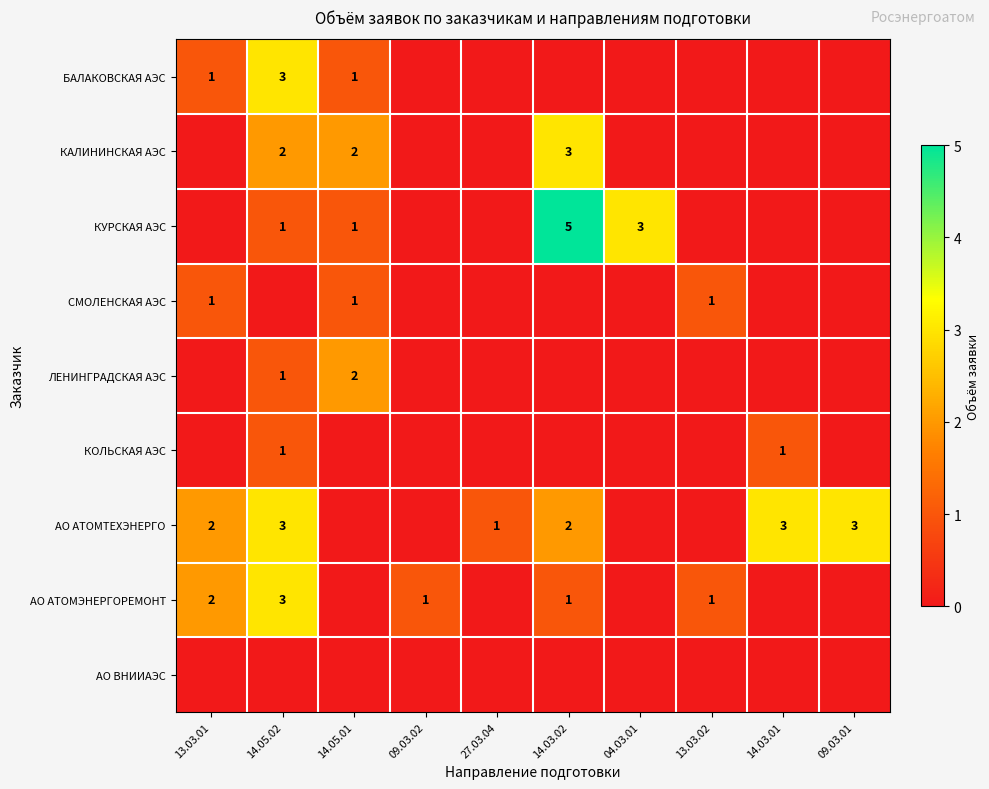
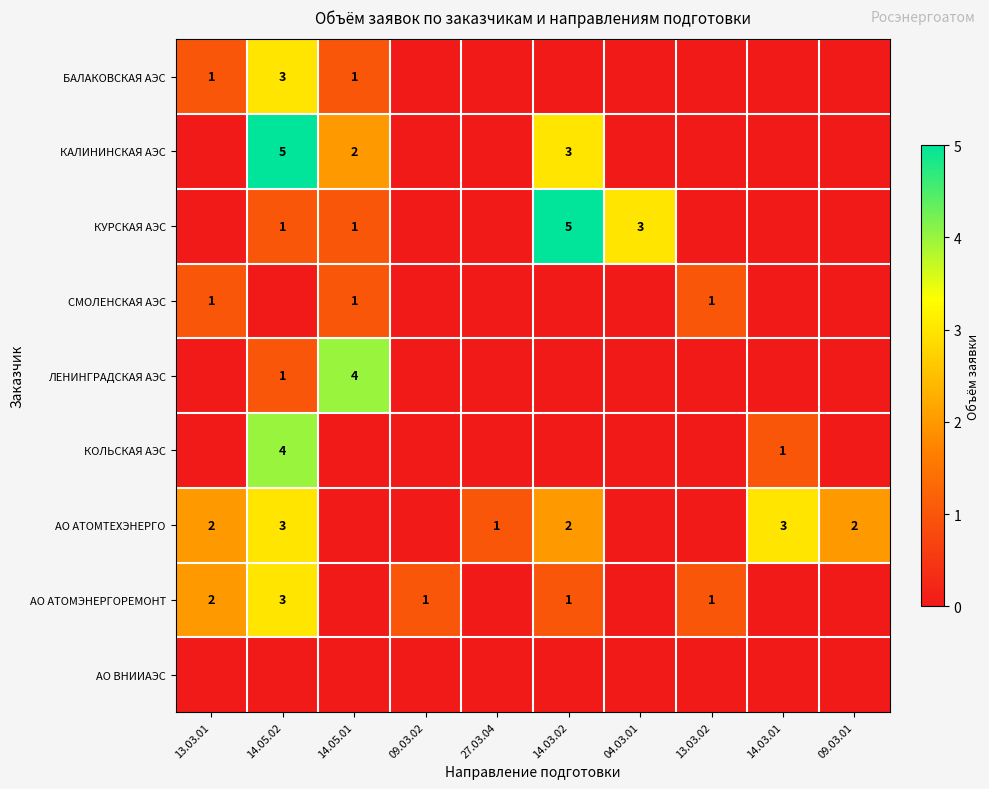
  {
    "БАЛАКОВСКАЯ АЭС": {
      "13.03.01": 1,
      "14.05.02": 3,
      "14.05.01": 1
    },
    "КАЛИНИНСКАЯ АЭС": {
-     "14.05.02": 2,
+     "14.05.02": 5,
      "14.05.01": 2,
      "14.03.02": 3
    },
    "КУРСКАЯ АЭС": {
      "14.05.02": 1,
      "14.05.01": 1,
      "14.03.02": 5,
      "04.03.01": 3
    },
    "СМОЛЕНСКАЯ АЭС": {
      "13.03.01": 1,
      "14.05.01": 1,
      "13.03.02": 1
    },
    "ЛЕНИНГРАДСКАЯ АЭС": {
      "14.05.02": 1,
-     "14.05.01": 2
+     "14.05.01": 4
    },
    "КОЛЬСКАЯ АЭС": {
-     "14.05.02": 1,
+     "14.05.02": 4,
      "14.03.01": 1
    },
    "АО АТОМТЕХЭНЕРГО": {
      "13.03.01": 2,
      "14.05.02": 3,
      "27.03.04": 1,
      "14.03.02": 2,
      "14.03.01": 3,
-     "09.03.01": 3
+     "09.03.01": 2
    },
    "АО АТОМЭНЕРГОРЕМОНТ": {
      "13.03.01": 2,
      "14.05.02": 3,
      "09.03.02": 1,
      "14.03.02": 1,
      "13.03.02": 1
    }
  }
